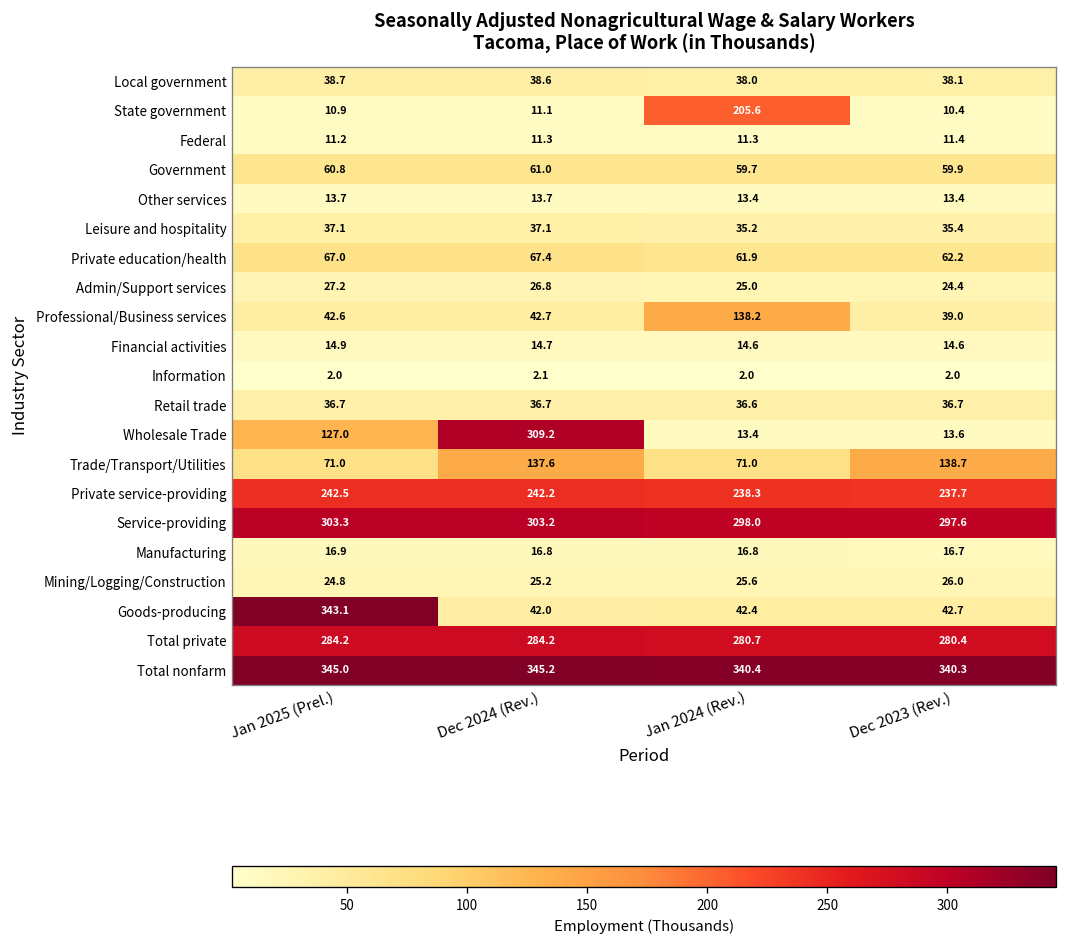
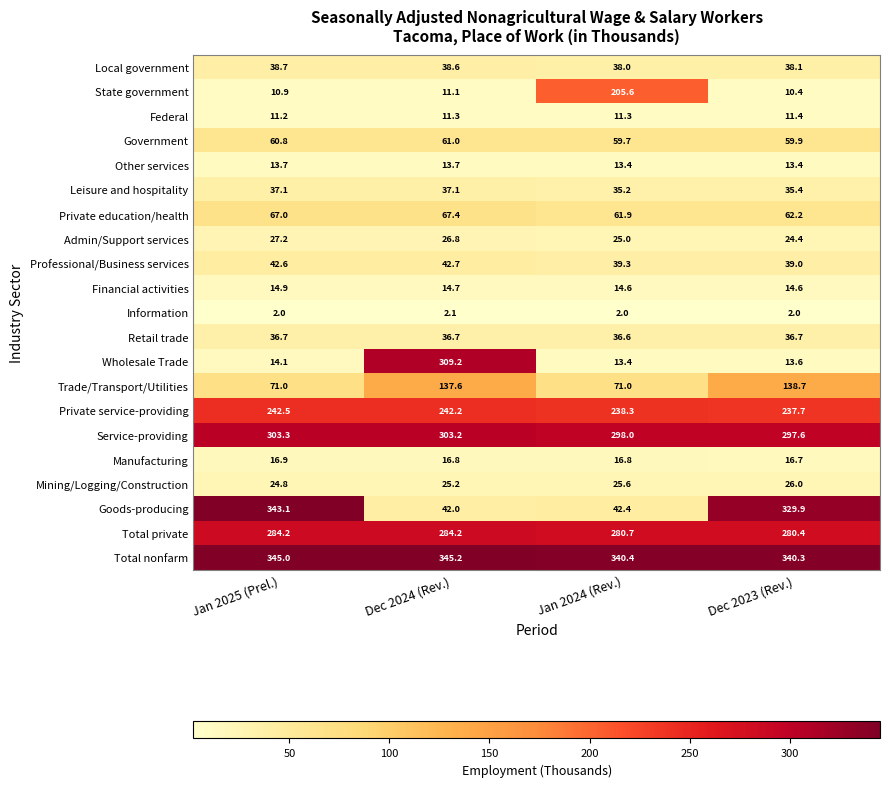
  {
    "Local government": {
      "Jan 2025 (Prel.)": 38.7,
      "Dec 2024 (Rev.)": 38.6,
      "Jan 2024 (Rev.)": 38.0,
      "Dec 2023 (Rev.)": 38.1
    },
    "State government": {
      "Jan 2025 (Prel.)": 10.9,
      "Dec 2024 (Rev.)": 11.1,
      "Jan 2024 (Rev.)": 205.6,
      "Dec 2023 (Rev.)": 10.4
    },
    "Federal": {
      "Jan 2025 (Prel.)": 11.2,
      "Dec 2024 (Rev.)": 11.3,
      "Jan 2024 (Rev.)": 11.3,
      "Dec 2023 (Rev.)": 11.4
    },
    "Government": {
      "Jan 2025 (Prel.)": 60.8,
      "Dec 2024 (Rev.)": 61.0,
      "Jan 2024 (Rev.)": 59.7,
      "Dec 2023 (Rev.)": 59.9
    },
    "Other services": {
      "Jan 2025 (Prel.)": 13.7,
      "Dec 2024 (Rev.)": 13.7,
      "Jan 2024 (Rev.)": 13.4,
      "Dec 2023 (Rev.)": 13.4
    },
    "Leisure and hospitality": {
      "Jan 2025 (Prel.)": 37.1,
      "Dec 2024 (Rev.)": 37.1,
      "Jan 2024 (Rev.)": 35.2,
      "Dec 2023 (Rev.)": 35.4
    },
    "Private education/health": {
      "Jan 2025 (Prel.)": 67.0,
      "Dec 2024 (Rev.)": 67.4,
      "Jan 2024 (Rev.)": 61.9,
      "Dec 2023 (Rev.)": 62.2
    },
    "Admin/Support services": {
      "Jan 2025 (Prel.)": 27.2,
      "Dec 2024 (Rev.)": 26.8,
      "Jan 2024 (Rev.)": 25.0,
      "Dec 2023 (Rev.)": 24.4
    },
    "Professional/Business services": {
      "Jan 2025 (Prel.)": 42.6,
      "Dec 2024 (Rev.)": 42.7,
-     "Jan 2024 (Rev.)": 138.2,
+     "Jan 2024 (Rev.)": 39.3,
      "Dec 2023 (Rev.)": 39.0
    },
    "Financial activities": {
      "Jan 2025 (Prel.)": 14.9,
      "Dec 2024 (Rev.)": 14.7,
      "Jan 2024 (Rev.)": 14.6,
      "Dec 2023 (Rev.)": 14.6
    },
    "Information": {
      "Jan 2025 (Prel.)": 2.0,
      "Dec 2024 (Rev.)": 2.1,
      "Jan 2024 (Rev.)": 2.0,
      "Dec 2023 (Rev.)": 2.0
    },
    "Retail trade": {
      "Jan 2025 (Prel.)": 36.7,
      "Dec 2024 (Rev.)": 36.7,
      "Jan 2024 (Rev.)": 36.6,
      "Dec 2023 (Rev.)": 36.7
    },
    "Wholesale Trade": {
-     "Jan 2025 (Prel.)": 127.0,
+     "Jan 2025 (Prel.)": 14.1,
      "Dec 2024 (Rev.)": 309.2,
      "Jan 2024 (Rev.)": 13.4,
      "Dec 2023 (Rev.)": 13.6
    },
    "Trade/Transport/Utilities": {
      "Jan 2025 (Prel.)": 71.0,
      "Dec 2024 (Rev.)": 137.6,
      "Jan 2024 (Rev.)": 71.0,
      "Dec 2023 (Rev.)": 138.7
    },
    "Private service-providing": {
      "Jan 2025 (Prel.)": 242.5,
      "Dec 2024 (Rev.)": 242.2,
      "Jan 2024 (Rev.)": 238.3,
      "Dec 2023 (Rev.)": 237.7
    },
    "Service-providing": {
      "Jan 2025 (Prel.)": 303.3,
      "Dec 2024 (Rev.)": 303.2,
      "Jan 2024 (Rev.)": 298.0,
      "Dec 2023 (Rev.)": 297.6
    },
    "Manufacturing": {
      "Jan 2025 (Prel.)": 16.9,
      "Dec 2024 (Rev.)": 16.8,
      "Jan 2024 (Rev.)": 16.8,
      "Dec 2023 (Rev.)": 16.7
    },
    "Mining/Logging/Construction": {
      "Jan 2025 (Prel.)": 24.8,
      "Dec 2024 (Rev.)": 25.2,
      "Jan 2024 (Rev.)": 25.6,
      "Dec 2023 (Rev.)": 26.0
    },
    "Goods-producing": {
      "Jan 2025 (Prel.)": 343.1,
      "Dec 2024 (Rev.)": 42.0,
      "Jan 2024 (Rev.)": 42.4,
-     "Dec 2023 (Rev.)": 42.7
+     "Dec 2023 (Rev.)": 329.9
    },
    "Total private": {
      "Jan 2025 (Prel.)": 284.2,
      "Dec 2024 (Rev.)": 284.2,
      "Jan 2024 (Rev.)": 280.7,
      "Dec 2023 (Rev.)": 280.4
    },
    "Total nonfarm": {
      "Jan 2025 (Prel.)": 345.0,
      "Dec 2024 (Rev.)": 345.2,
      "Jan 2024 (Rev.)": 340.4,
      "Dec 2023 (Rev.)": 340.3
    }
  }
